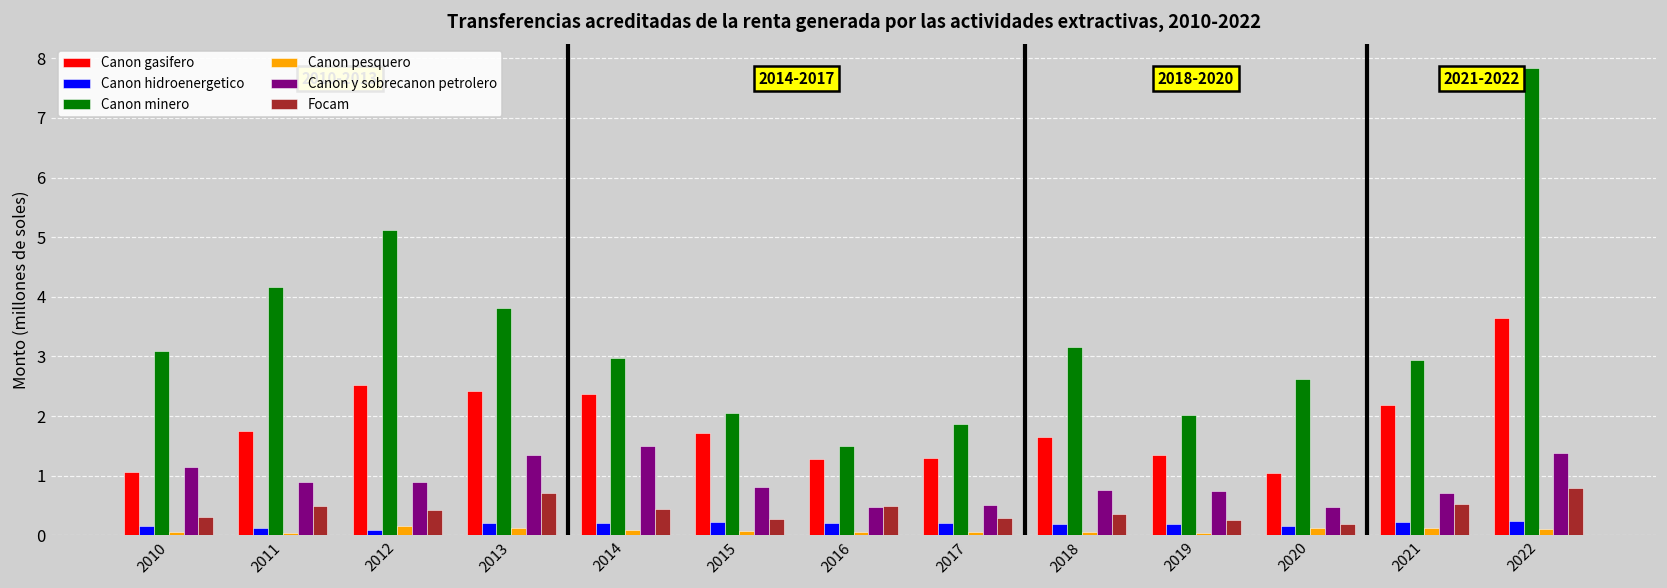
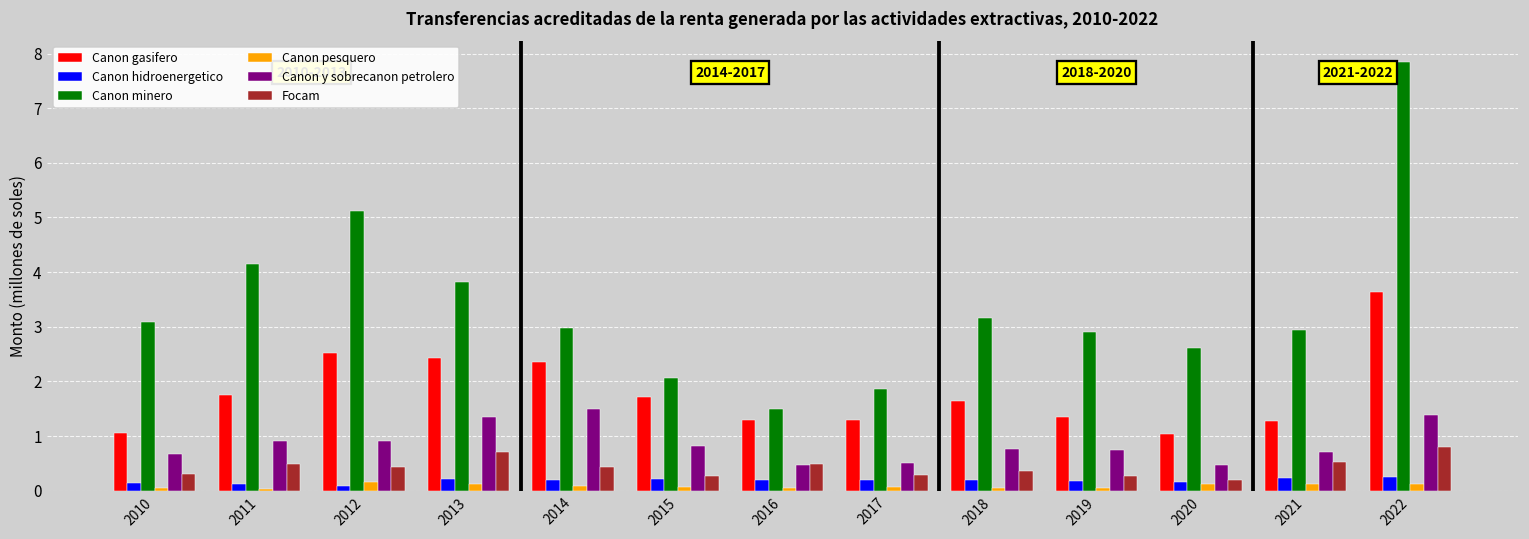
  {
    "Canon gasifero": {
      "2010": 1.1,
      "2011": 1.8,
      "2012": 2.5,
      "2013": 2.4,
      "2014": 2.4,
      "2015": 1.7,
      "2016": 1.3,
      "2017": 1.3,
      "2018": 1.6,
      "2019": 1.4,
      "2020": 1.0,
-     "2021": 2.2,
+     "2021": 1.3,
      "2022": 3.6
    },
    "Canon hidroenergetico": {
      "2010": 0.2,
      "2011": 0.1,
      "2012": 0.1,
      "2013": 0.2,
      "2014": 0.2,
      "2015": 0.2,
      "2016": 0.2,
      "2017": 0.2,
      "2018": 0.2,
      "2019": 0.2,
      "2020": 0.2,
      "2021": 0.2,
      "2022": 0.2
    },
    "Canon minero": {
      "2010": 3.1,
      "2011": 4.2,
      "2012": 5.1,
      "2013": 3.8,
      "2014": 3.0,
      "2015": 2.1,
      "2016": 1.5,
      "2017": 1.9,
      "2018": 3.2,
-     "2019": 2.0,
+     "2019": 2.9,
      "2020": 2.6,
      "2021": 2.9
    },
    "Canon pesquero": {
      "2010": 0.1,
      "2012": 0.2,
      "2013": 0.1,
      "2014": 0.1,
      "2015": 0.1,
      "2016": 0.1,
      "2017": 0.1,
      "2018": 0.1,
      "2020": 0.1,
      "2021": 0.1,
      "2022": 0.1
    },
    "Canon y sobrecanon petrolero": {
-     "2010": 1.1,
+     "2010": 0.7,
      "2011": 0.9,
      "2012": 0.9,
      "2013": 1.3,
      "2014": 1.5,
      "2015": 0.8,
      "2016": 0.5,
      "2017": 0.5,
      "2018": 0.8,
      "2019": 0.7,
      "2020": 0.5,
      "2021": 0.7,
      "2022": 1.4
    },
    "Focam": {
      "2010": 0.3,
      "2011": 0.5,
      "2012": 0.4,
      "2013": 0.7,
      "2014": 0.4,
      "2015": 0.3,
      "2016": 0.5,
      "2017": 0.3,
      "2018": 0.4,
      "2019": 0.3,
      "2020": 0.2,
      "2021": 0.5,
      "2022": 0.8
    }
  }
